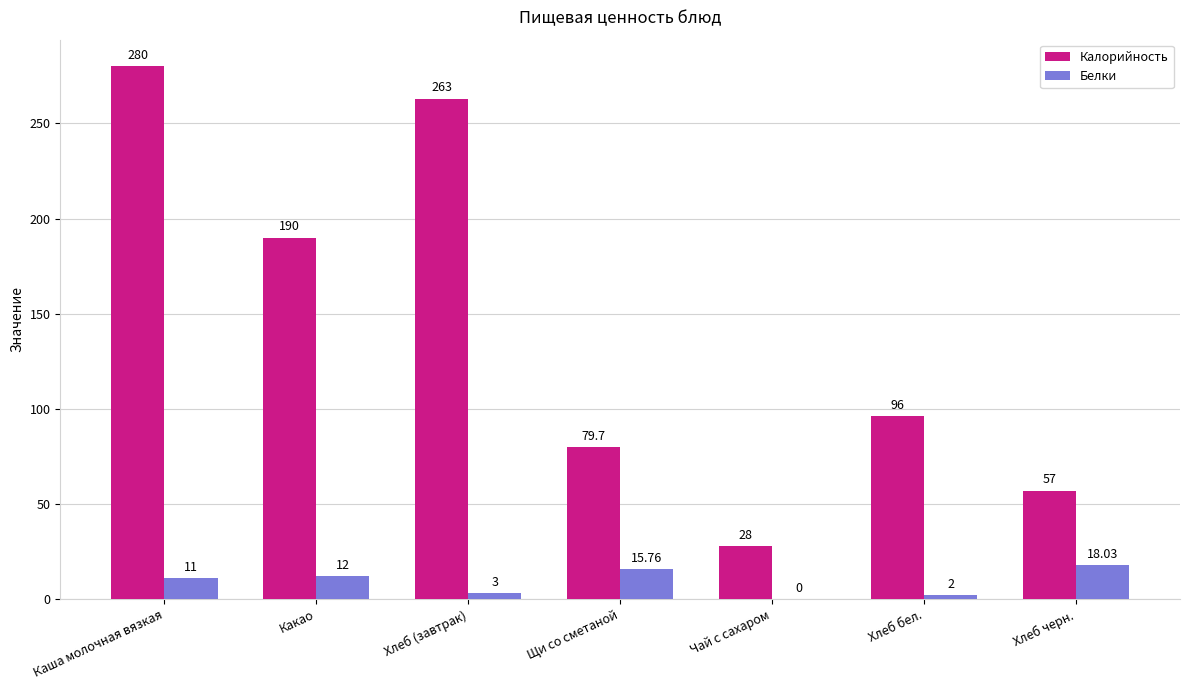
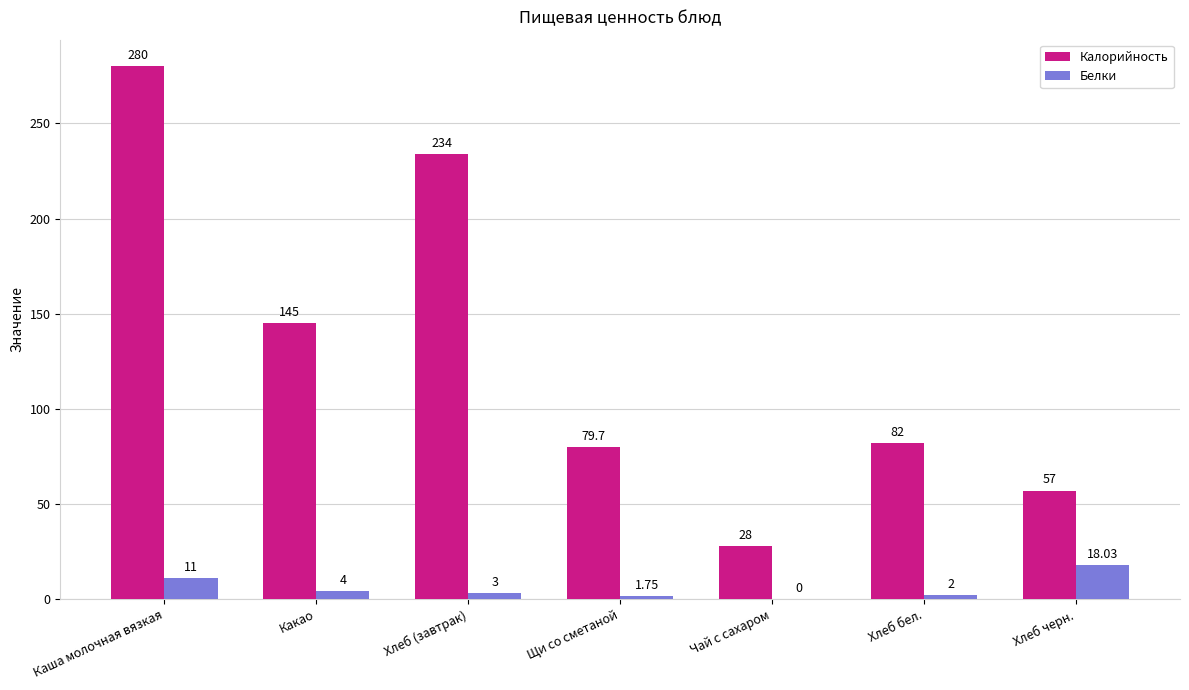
  {
    "Калорийность": {
      "Каша молочная вязкая": 280,
-     "Какао": 190,
-     "Хлеб (завтрак)": 263,
+     "Какао": 145,
+     "Хлеб (завтрак)": 234,
      "Щи со сметаной": 79.7,
      "Чай с сахаром": 28,
-     "Хлеб бел.": 96,
+     "Хлеб бел.": 82,
      "Хлеб черн.": 57
    },
    "Белки": {
      "Каша молочная вязкая": 11,
-     "Какао": 12,
+     "Какао": 4,
      "Хлеб (завтрак)": 3,
-     "Щи со сметаной": 15.76,
+     "Щи со сметаной": 1.75,
      "Чай с сахаром": 0,
      "Хлеб бел.": 2,
      "Хлеб черн.": 18.03
    }
  }
